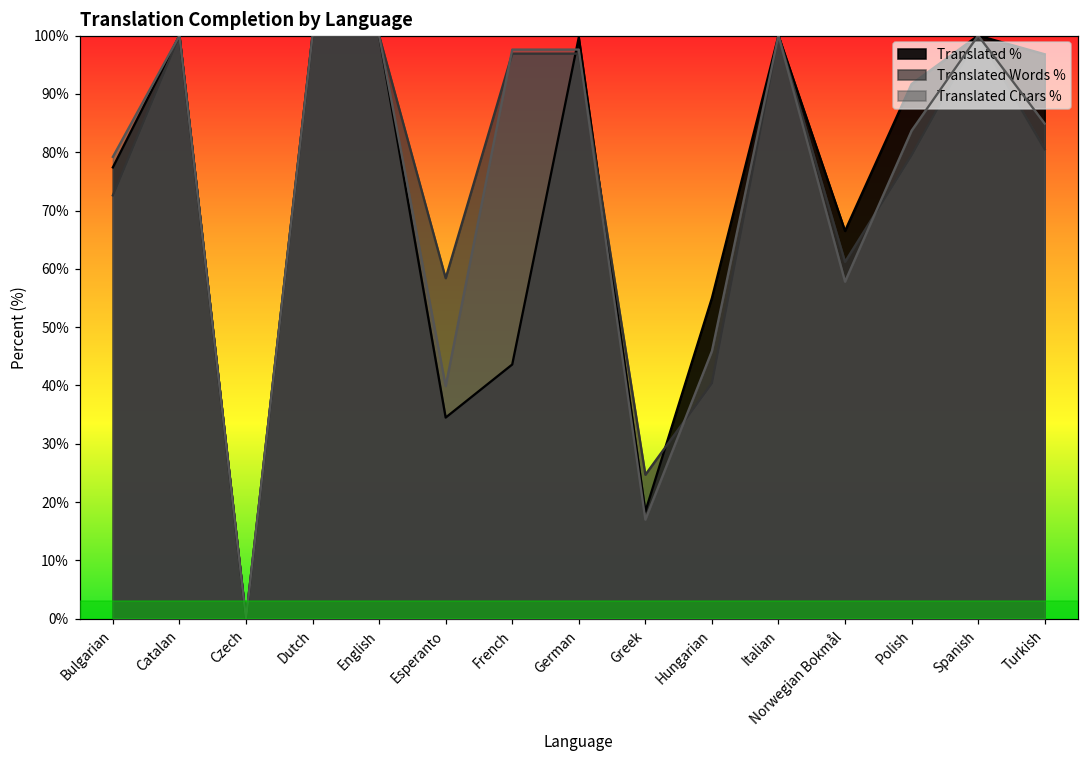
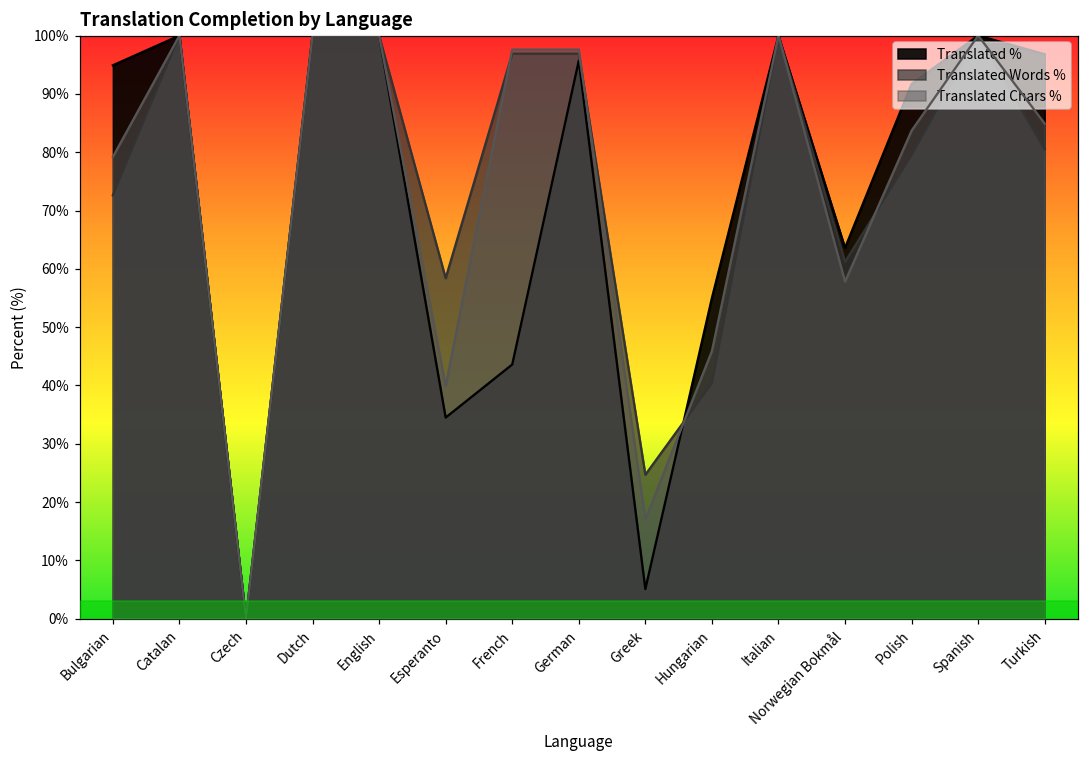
  {
    "Translated %": {
-     "Bulgarian": "77%",
+     "Bulgarian": "95%",
      "Esperanto": "35%",
      "French": "44%",
-     "German": "100%",
-     "Greek": "18%",
+     "German": "96%",
+     "Greek": "5%",
      "Hungarian": "55%",
-     "Norwegian Bokmål": "67%"
+     "Norwegian Bokmål": "64%"
    }
  }
